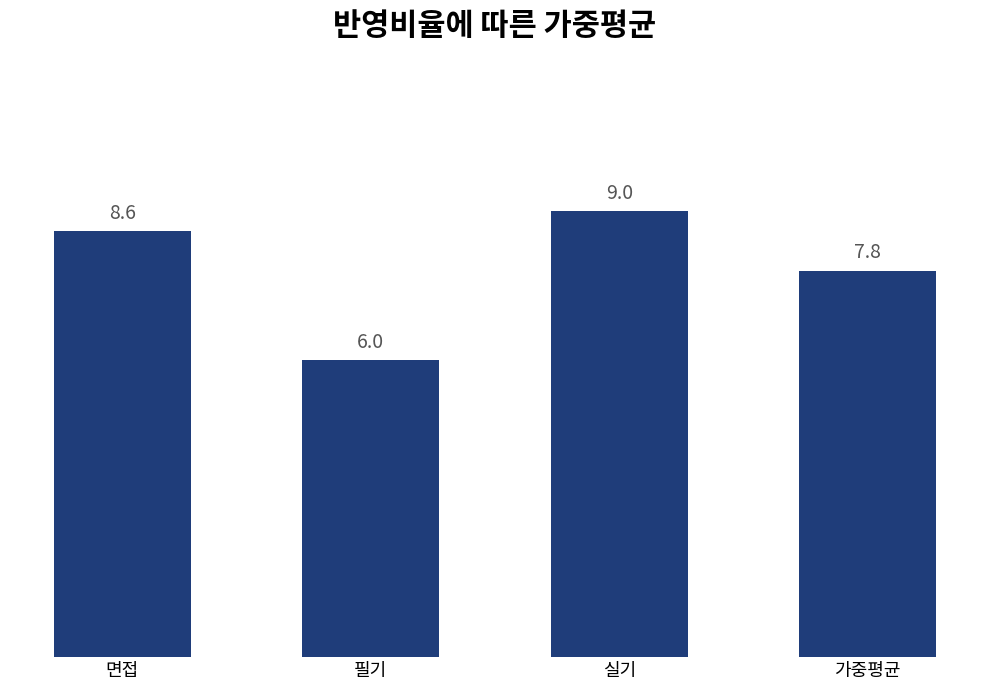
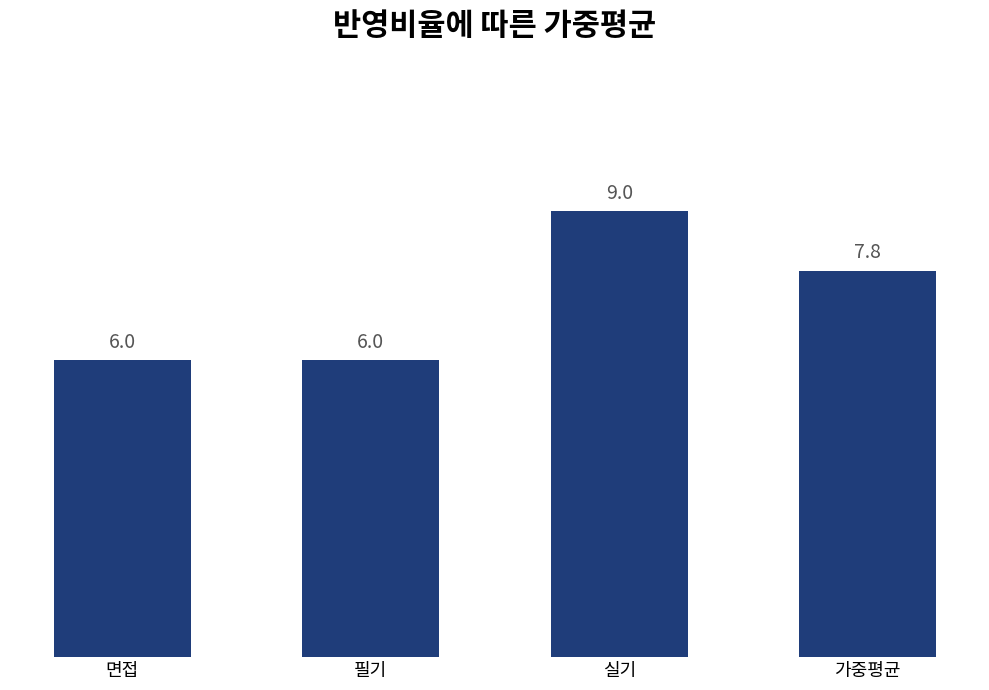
  {
-   "면접": 8.6,
+   "면접": 6.0,
    "필기": 6.0,
    "실기": 9.0,
    "가중평균": 7.8
  }
